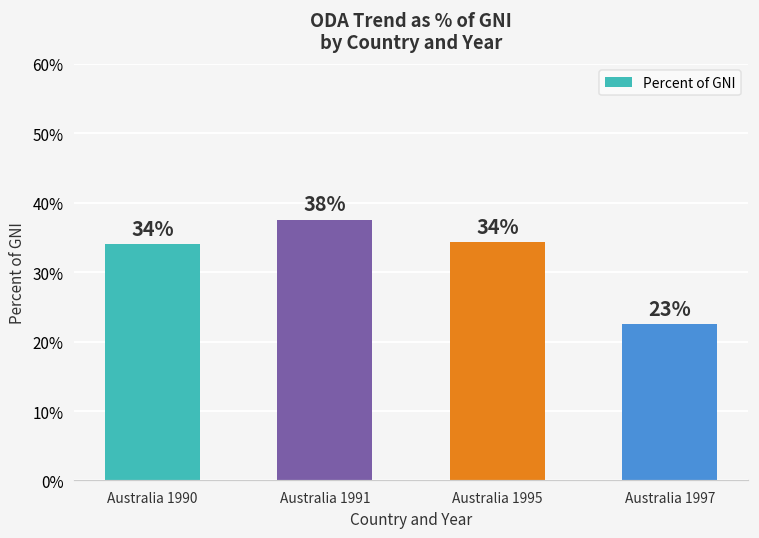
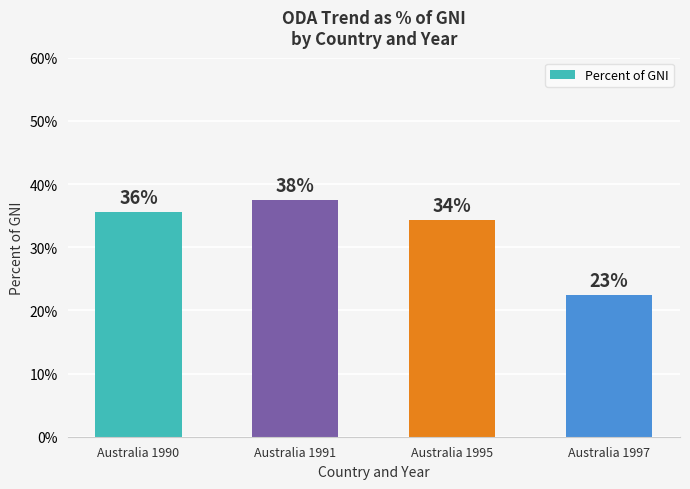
  {
-   "Australia 1990": "34%",
+   "Australia 1990": "36%",
    "Australia 1991": "38%",
    "Australia 1995": "34%",
    "Australia 1997": "23%"
  }
